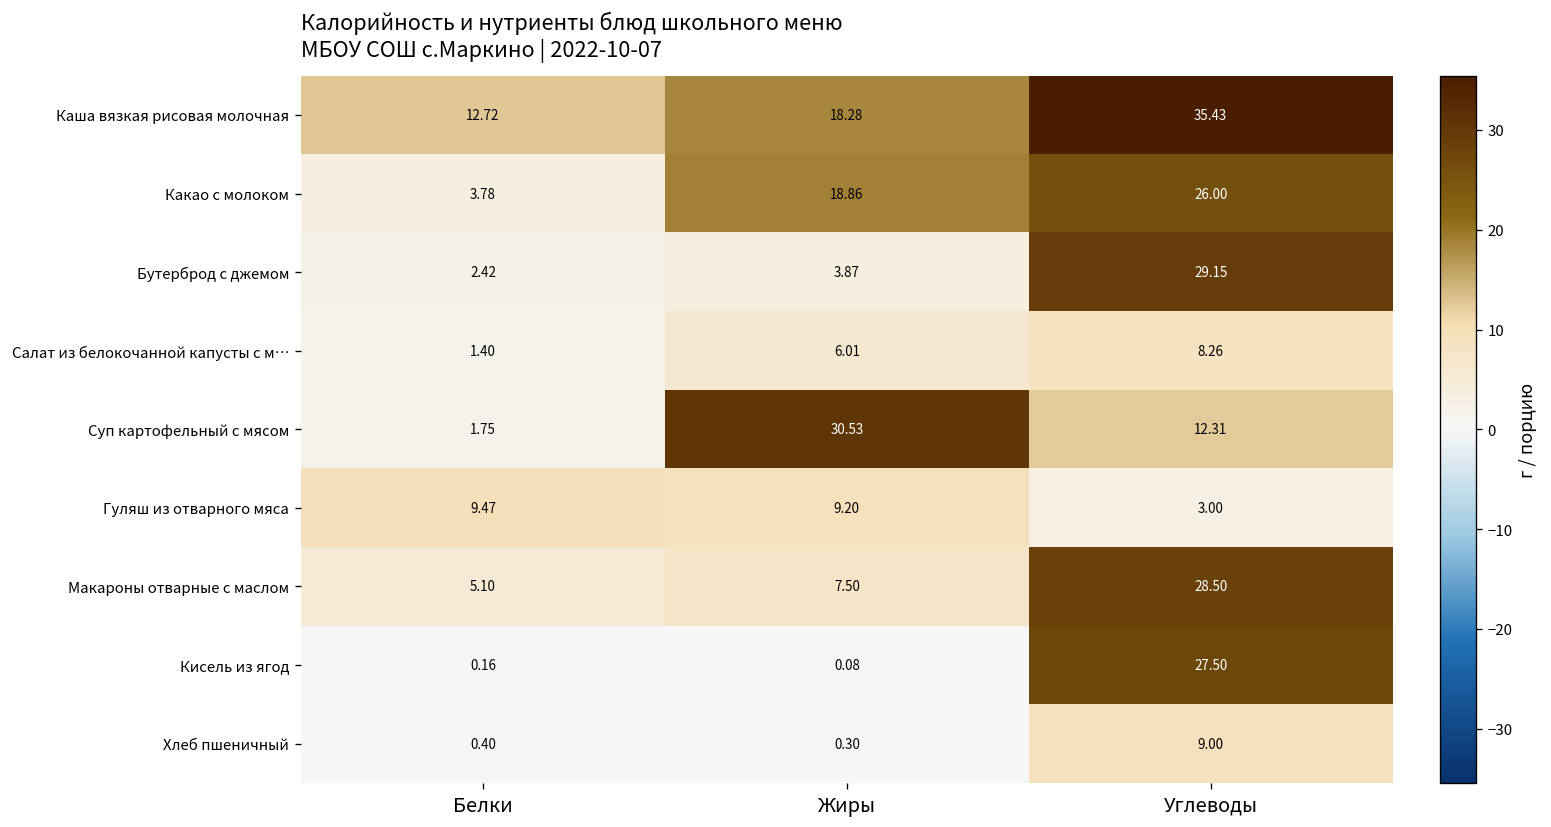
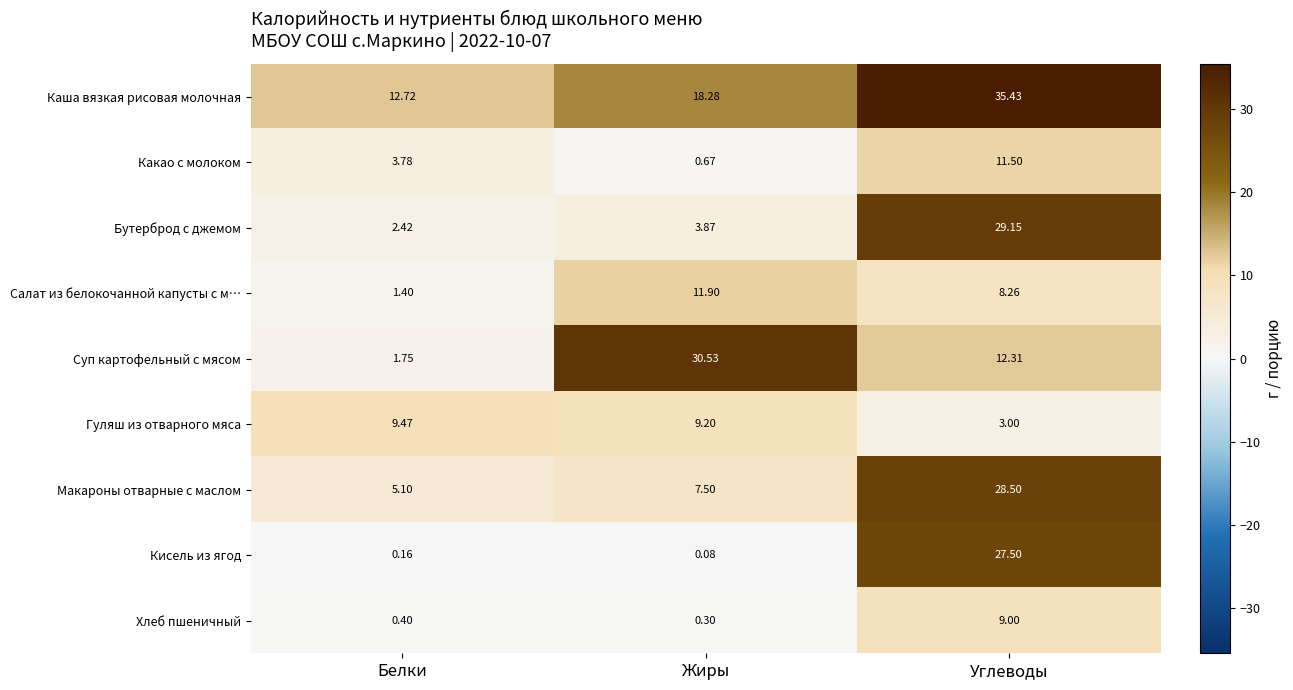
  {
    "Каша вязкая рисовая молочная": {
      "Белки": 12.72,
      "Жиры": 18.28,
      "Углеводы": 35.43
    },
    "Какао с молоком": {
      "Белки": 3.78,
-     "Жиры": 18.86,
-     "Углеводы": 26.00
+     "Жиры": 0.67,
+     "Углеводы": 11.50
    },
    "Бутерброд с джемом": {
      "Белки": 2.42,
      "Жиры": 3.87,
      "Углеводы": 29.15
    },
    "Салат из белокочанной капусты с м…": {
      "Белки": 1.40,
-     "Жиры": 6.01,
+     "Жиры": 11.90,
      "Углеводы": 8.26
    },
    "Суп картофельный с мясом": {
      "Белки": 1.75,
      "Жиры": 30.53,
      "Углеводы": 12.31
    },
    "Гуляш из отварного мяса": {
      "Белки": 9.47,
      "Жиры": 9.20,
      "Углеводы": 3.00
    },
    "Макароны отварные с маслом": {
      "Белки": 5.10,
      "Жиры": 7.50,
      "Углеводы": 28.50
    },
    "Кисель из ягод": {
      "Белки": 0.16,
      "Жиры": 0.08,
      "Углеводы": 27.50
    },
    "Хлеб пшеничный": {
      "Белки": 0.40,
      "Жиры": 0.30,
      "Углеводы": 9.00
    }
  }
